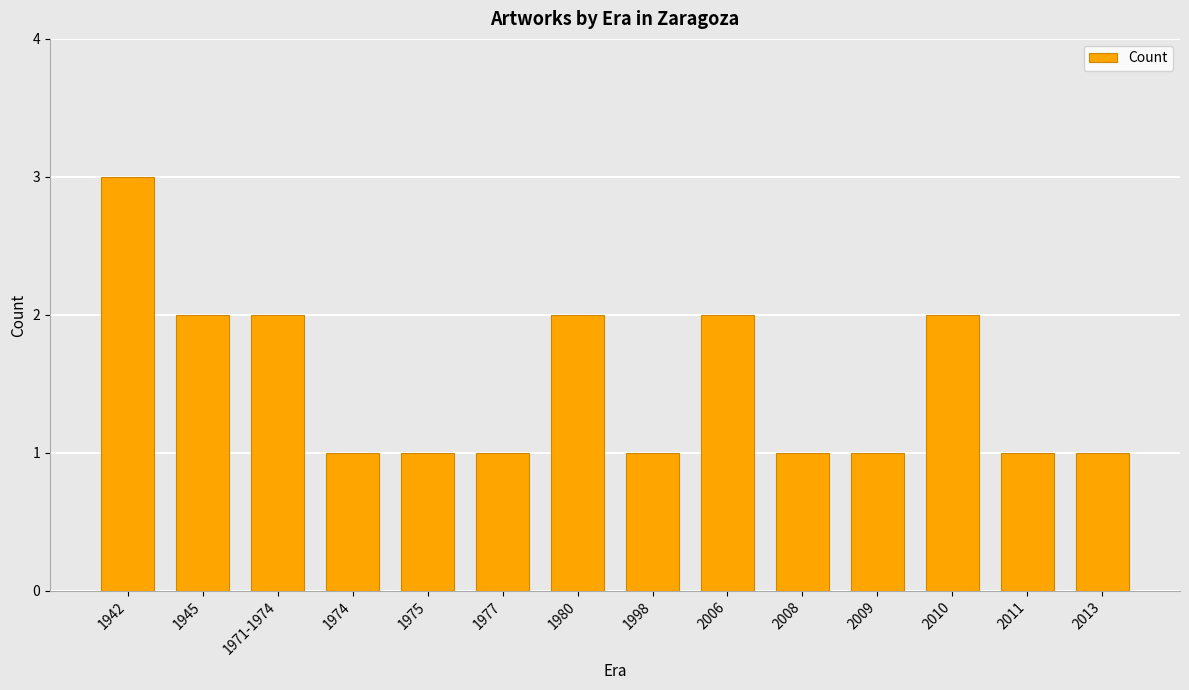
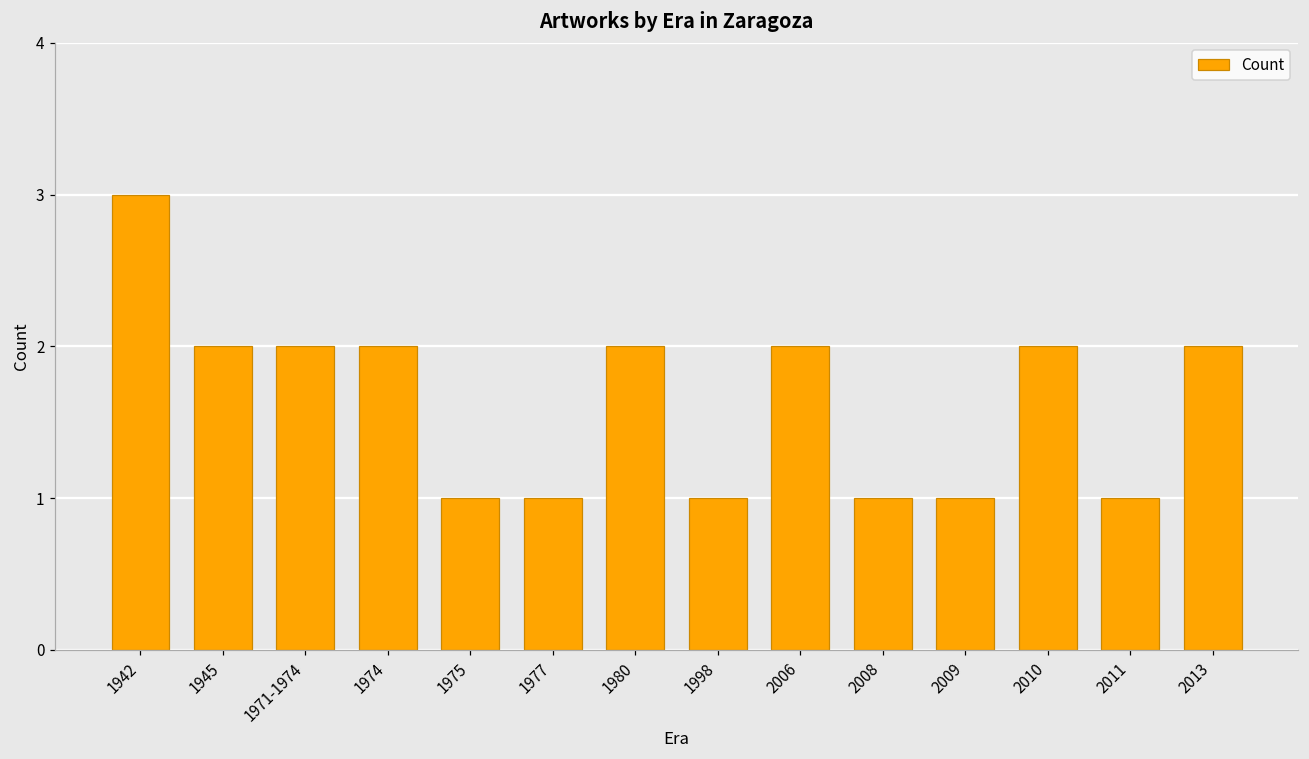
  {
    "1942": 3,
    "1945": 2,
    "1971-1974": 2,
-   "1974": 1,
+   "1974": 2,
    "1975": 1,
    "1977": 1,
    "1980": 2,
    "1998": 1,
    "2006": 2,
    "2008": 1,
    "2009": 1,
    "2010": 2,
    "2011": 1,
-   "2013": 1
+   "2013": 2
  }
